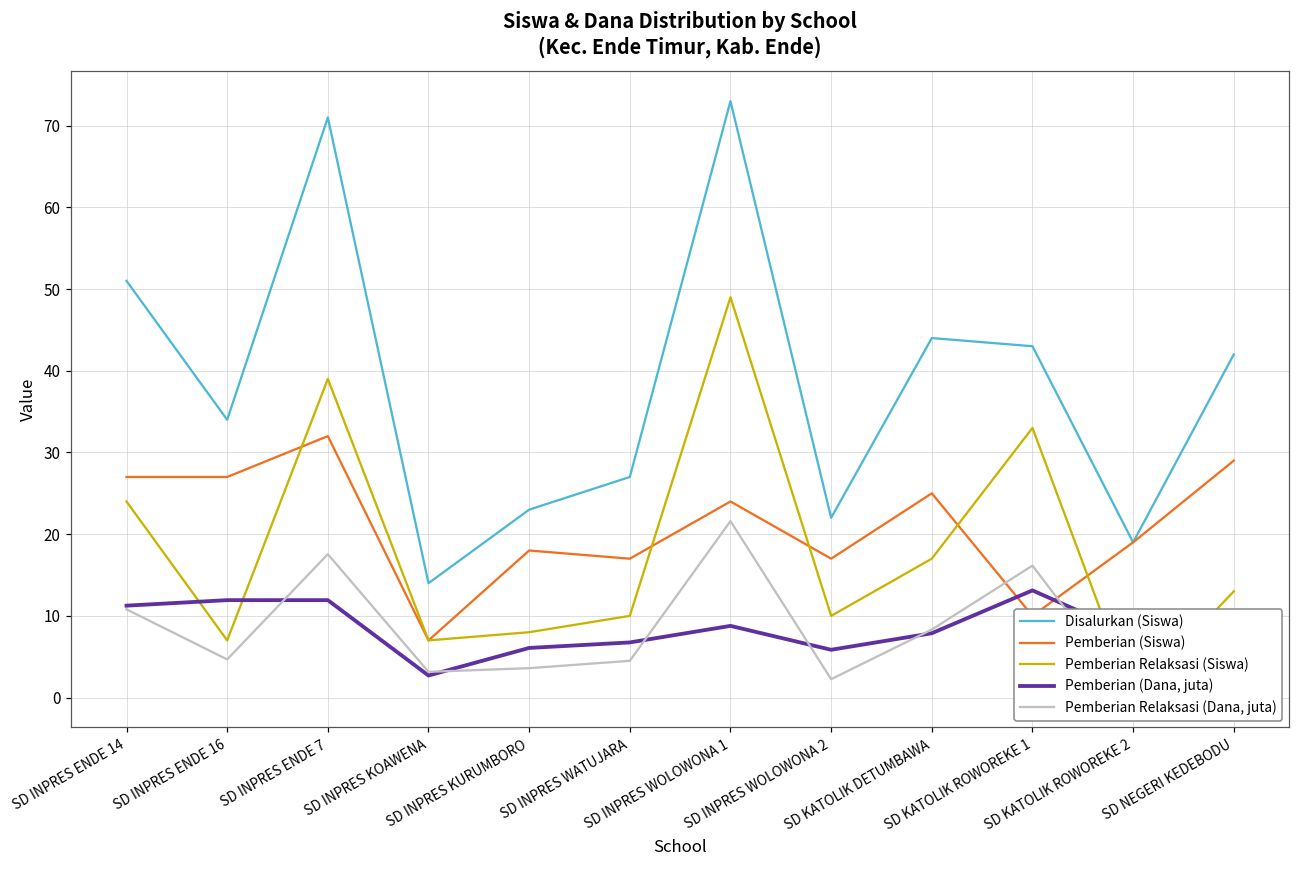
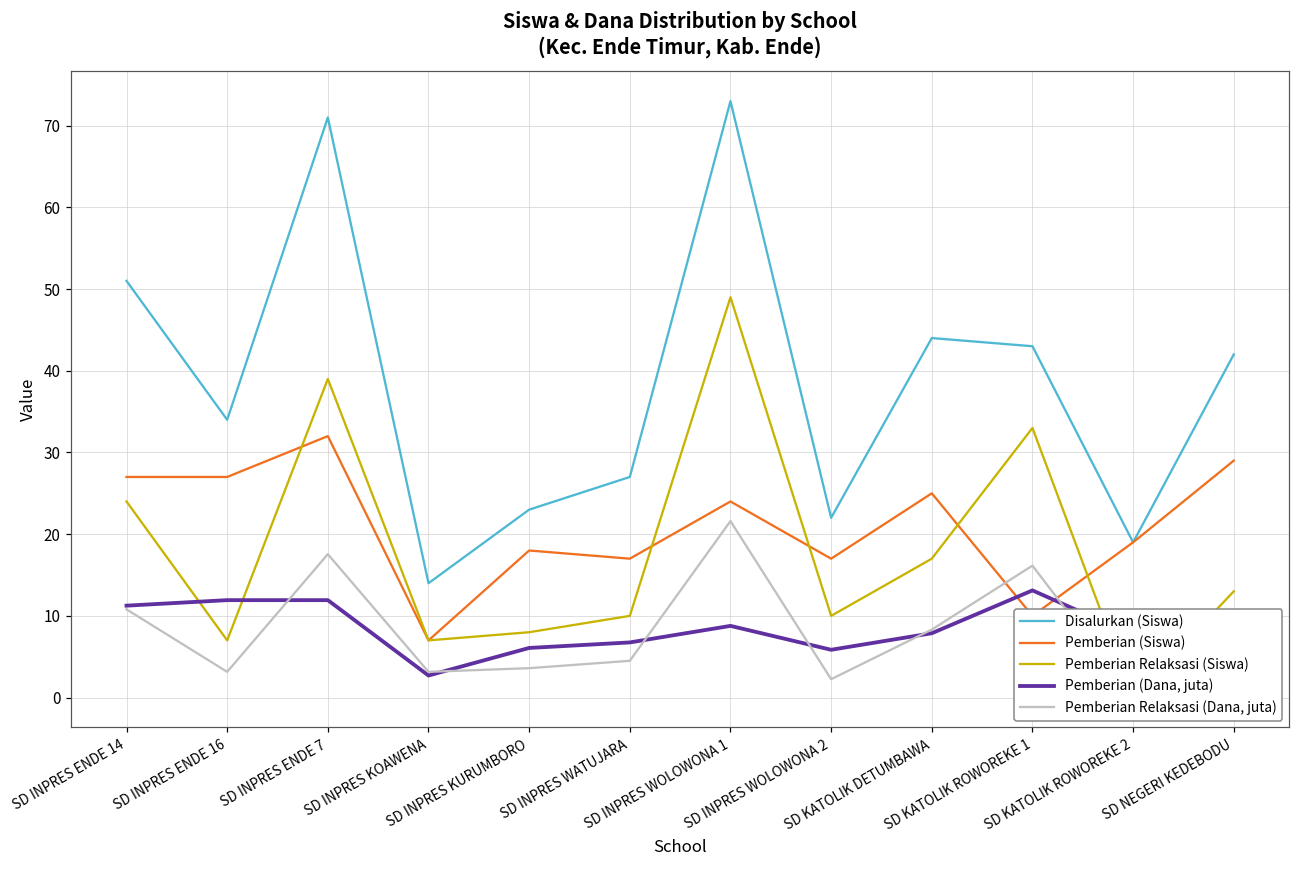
  {
    "Disalurkan (Siswa)": {
      "SD INPRES ENDE 14": 51,
      "SD INPRES ENDE 16": 34,
      "SD INPRES ENDE 7": 71,
      "SD INPRES KOAWENA": 14,
      "SD INPRES KURUMBORO": 23,
      "SD INPRES WATUJARA": 27,
      "SD INPRES WOLOWONA 1": 73,
      "SD INPRES WOLOWONA 2": 22,
      "SD KATOLIK DETUMBAWA": 44,
      "SD KATOLIK ROWOREKE 1": 43,
      "SD NEGERI KEDEBODU": 42
    },
    "Pemberian (Siswa)": {
      "SD INPRES ENDE 14": 27,
      "SD INPRES ENDE 16": 27,
      "SD INPRES ENDE 7": 32,
      "SD INPRES KURUMBORO": 18,
      "SD INPRES WATUJARA": 17,
      "SD INPRES WOLOWONA 1": 24,
      "SD INPRES WOLOWONA 2": 17,
      "SD KATOLIK DETUMBAWA": 25,
      "SD NEGERI KEDEBODU": 29
    },
    "Pemberian Relaksasi (Siswa)": {
      "SD INPRES ENDE 14": 24,
      "SD INPRES ENDE 16": 7,
      "SD INPRES ENDE 7": 39,
      "SD INPRES KURUMBORO": 8,
      "SD INPRES WATUJARA": 10,
      "SD INPRES WOLOWONA 1": 49,
      "SD INPRES WOLOWONA 2": 10,
      "SD KATOLIK DETUMBAWA": 17,
      "SD KATOLIK ROWOREKE 1": 33,
      "SD NEGERI KEDEBODU": 13
    },
    "Pemberian (Dana, juta)": {
      "SD INPRES ENDE 14": 11,
      "SD INPRES ENDE 16": 12,
      "SD INPRES ENDE 7": 12,
      "SD INPRES KOAWENA": 3,
      "SD INPRES KURUMBORO": 6,
      "SD INPRES WATUJARA": 7,
      "SD INPRES WOLOWONA 1": 9,
      "SD INPRES WOLOWONA 2": 6,
      "SD KATOLIK DETUMBAWA": 8,
      "SD KATOLIK ROWOREKE 1": 13
    },
    "Pemberian Relaksasi (Dana, juta)": {
      "SD INPRES ENDE 14": 11,
-     "SD INPRES ENDE 16": 5,
+     "SD INPRES ENDE 16": 3,
      "SD INPRES ENDE 7": 18,
      "SD INPRES KOAWENA": 3,
      "SD INPRES KURUMBORO": 4,
      "SD INPRES WATUJARA": 5,
      "SD INPRES WOLOWONA 1": 22,
      "SD INPRES WOLOWONA 2": 2,
      "SD KATOLIK DETUMBAWA": 8,
      "SD KATOLIK ROWOREKE 1": 16
    }
  }
